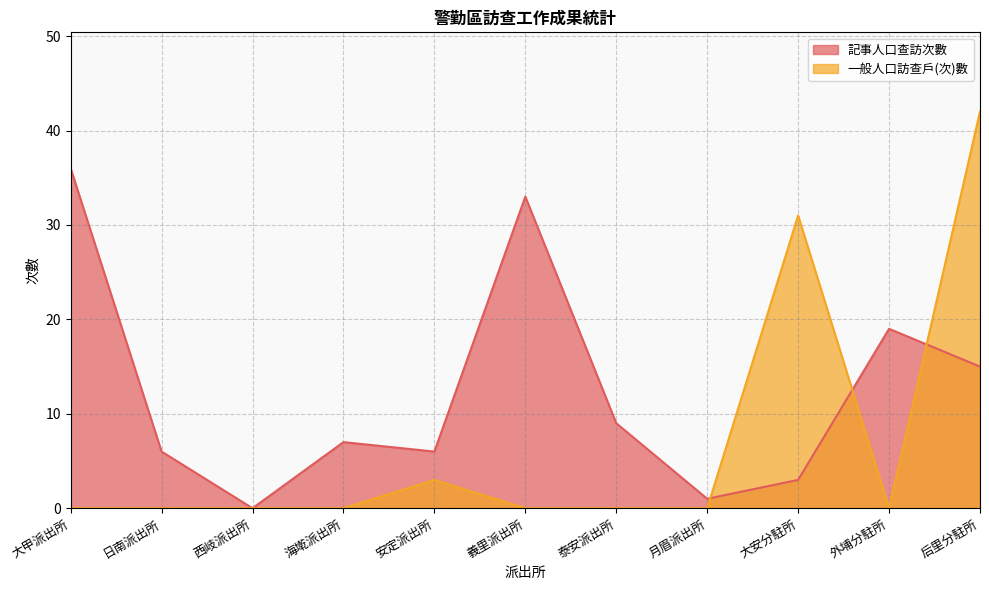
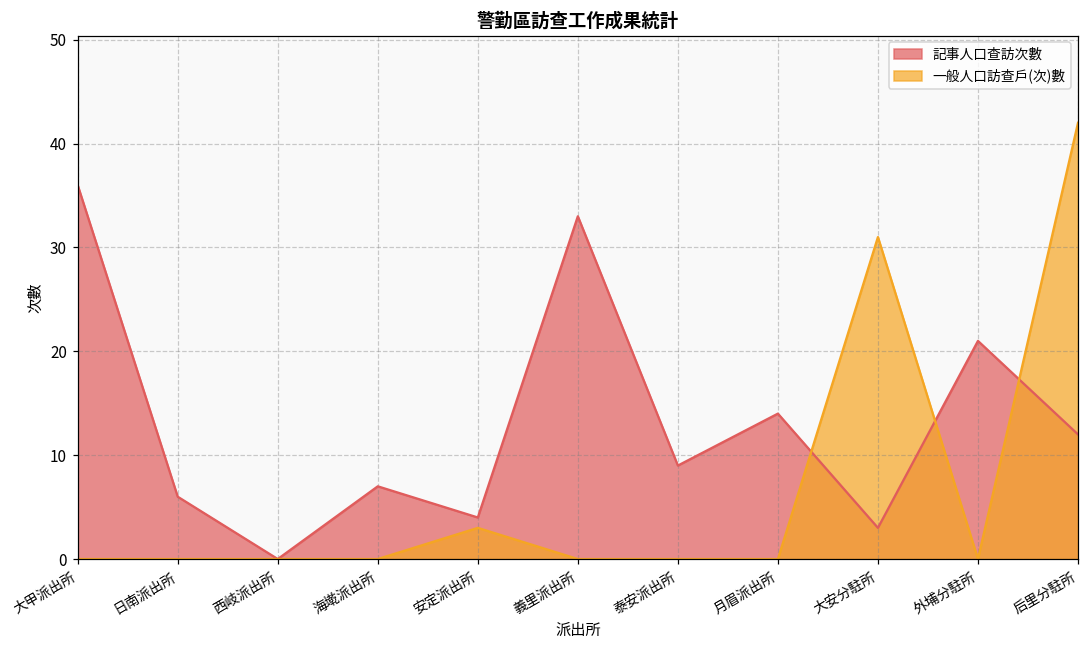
  {
    "記事人口查訪次數": {
      "大甲派出所": 36,
      "日南派出所": 6,
      "海墘派出所": 7,
-     "安定派出所": 6,
+     "安定派出所": 4,
      "義里派出所": 33,
      "泰安派出所": 9,
-     "月眉派出所": 1,
+     "月眉派出所": 14,
      "大安分駐所": 3,
-     "外埔分駐所": 19,
-     "后里分駐所": 15
+     "外埔分駐所": 21,
+     "后里分駐所": 12
    },
    "一般人口訪查戶(次)數": {
      "大甲派出所": 0,
      "日南派出所": 0,
      "海墘派出所": 0,
      "安定派出所": 3,
      "義里派出所": 0,
      "泰安派出所": 0,
      "月眉派出所": 0,
      "大安分駐所": 31,
      "外埔分駐所": 0,
      "后里分駐所": 42
    }
  }
